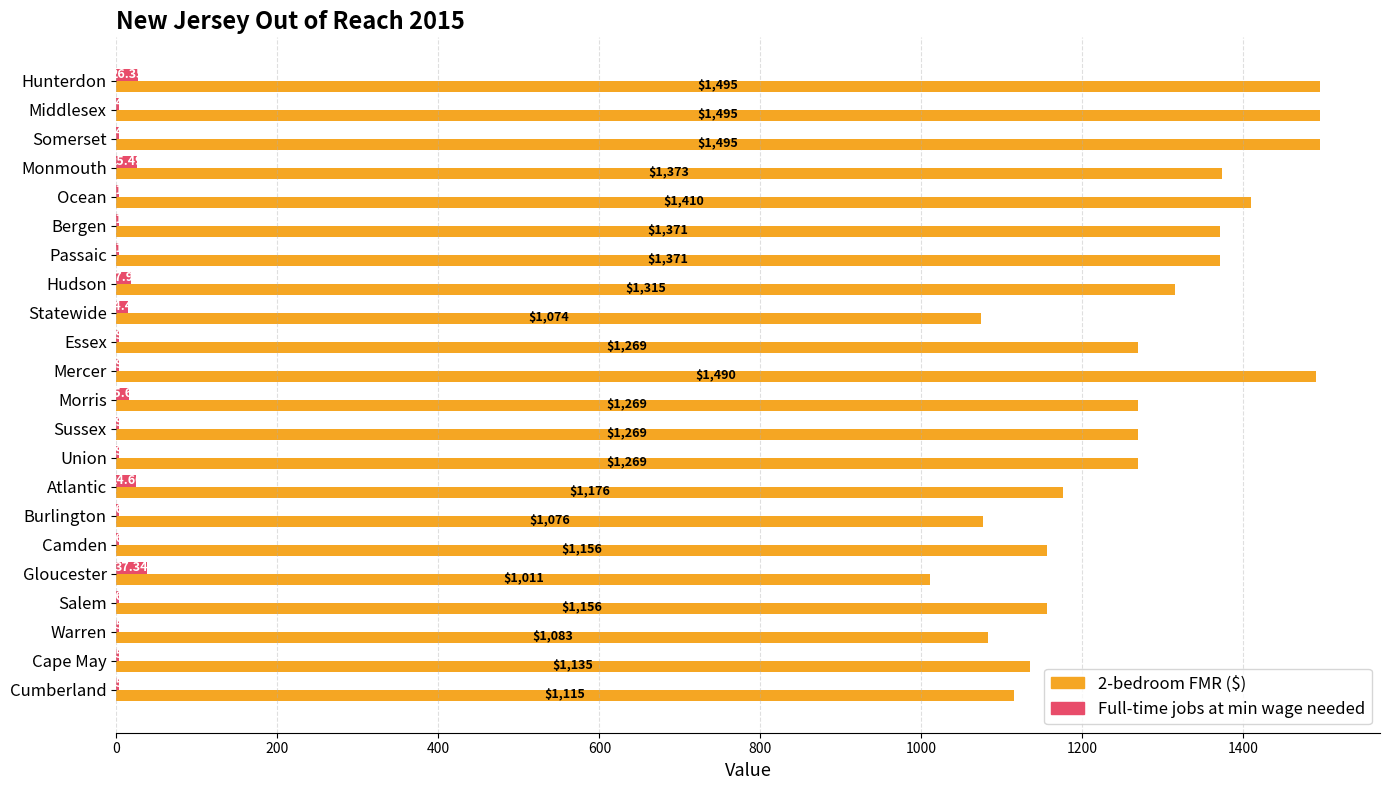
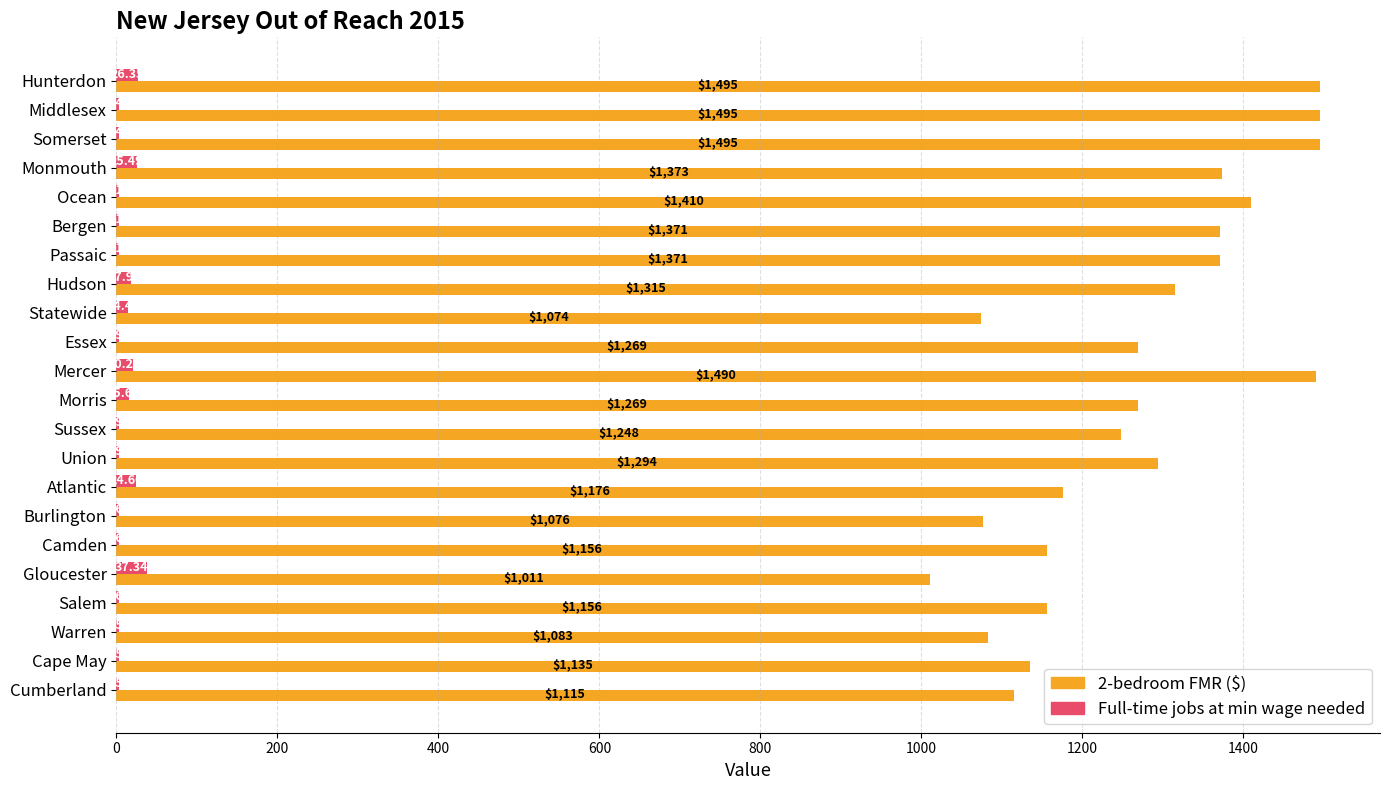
  {
    "2-bedroom FMR ($)": {
      "Hunterdon": "$1,495",
      "Middlesex": "$1,495",
      "Somerset": "$1,495",
      "Monmouth": "$1,373",
      "Ocean": "$1,410",
      "Bergen": "$1,371",
      "Passaic": "$1,371",
      "Hudson": "$1,315",
      "Statewide": "$1,074",
      "Essex": "$1,269",
      "Mercer": "$1,490",
      "Morris": "$1,269",
-     "Sussex": "$1,269",
-     "Union": "$1,269",
+     "Sussex": "$1,248",
+     "Union": "$1,294",
      "Atlantic": "$1,176",
      "Burlington": "$1,076",
      "Camden": "$1,156",
      "Gloucester": "$1,011",
      "Salem": "$1,156",
      "Warren": "$1,083",
      "Cape May": "$1,135",
      "Cumberland": "$1,115"
    },
    "Full-time jobs at min wage needed": {
      "Middlesex": "0",
      "Somerset": "0",
      "Ocean": "0",
      "Passaic": "0",
      "Hudson": "20",
      "Statewide": "10",
-     "Mercer": "0",
+     "Mercer": "20",
      "Morris": "20"
    }
  }
